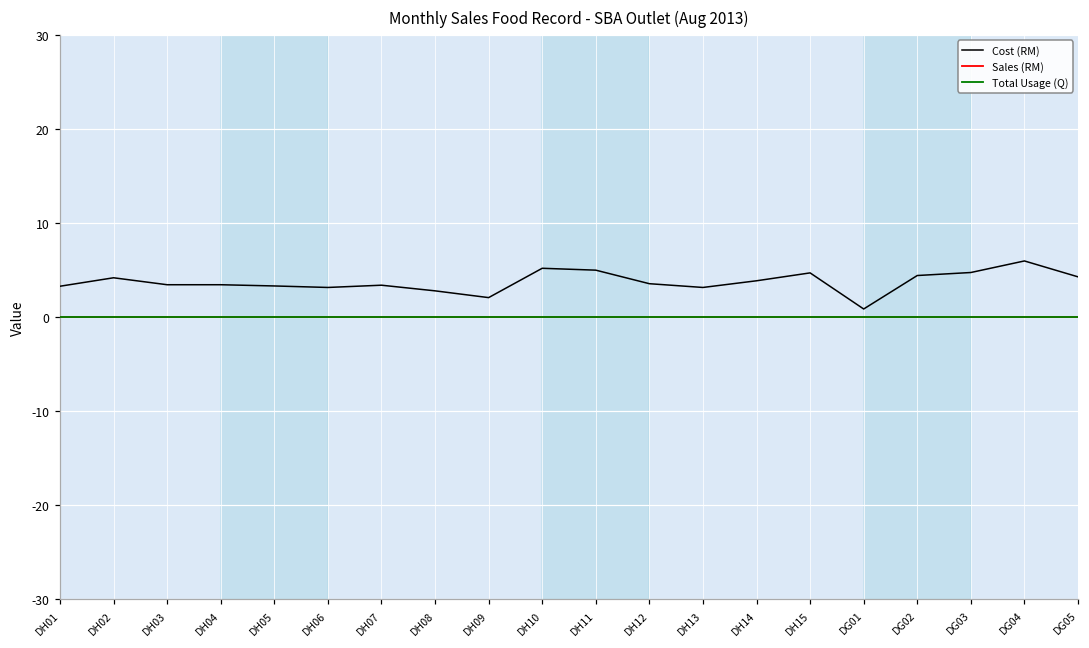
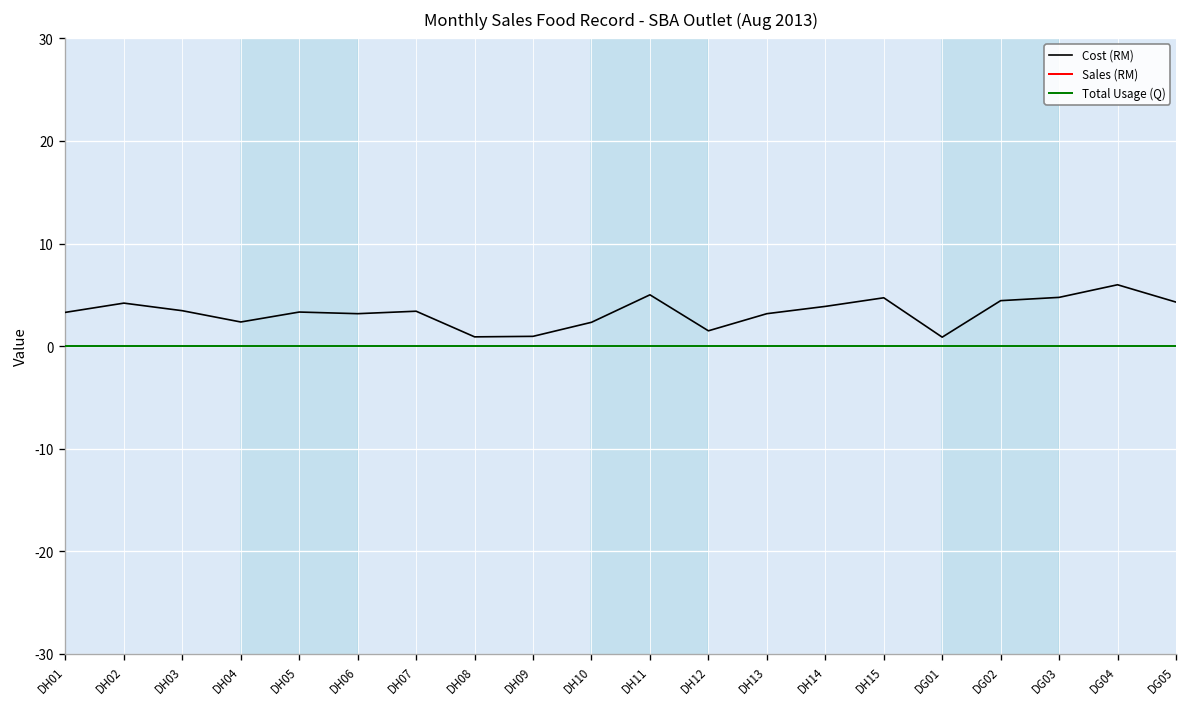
  {
    "Cost (RM)": {
      "DH01": 3,
      "DH02": 4,
      "DH03": 3,
-     "DH04": 3,
+     "DH04": 2,
      "DH05": 3,
      "DH06": 3,
      "DH07": 3,
-     "DH08": 3,
-     "DH09": 2,
-     "DH10": 5,
+     "DH08": 1,
+     "DH09": 1,
+     "DH10": 2,
      "DH11": 5,
-     "DH12": 4,
+     "DH12": 1,
      "DH13": 3,
      "DH14": 4,
      "DH15": 5,
      "DG01": 1,
      "DG02": 4,
      "DG03": 5,
      "DG04": 6,
      "DG05": 4
    },
    "Total Usage (Q)": {
      "DH01": 0,
      "DH02": 0,
      "DH03": 0,
      "DH04": 0,
      "DH05": 0,
      "DH06": 0,
      "DH07": 0,
      "DH08": 0,
      "DH09": 0,
      "DH10": 0,
      "DH11": 0,
      "DH12": 0,
      "DH13": 0,
      "DH14": 0,
      "DH15": 0,
      "DG01": 0,
      "DG02": 0,
      "DG03": 0,
      "DG04": 0,
      "DG05": 0
    }
  }
